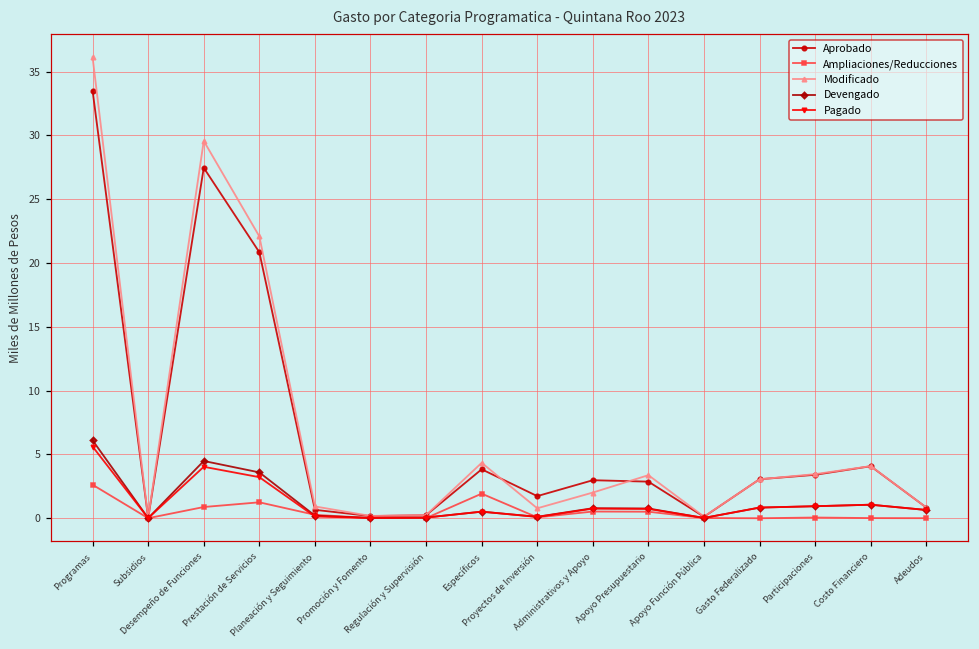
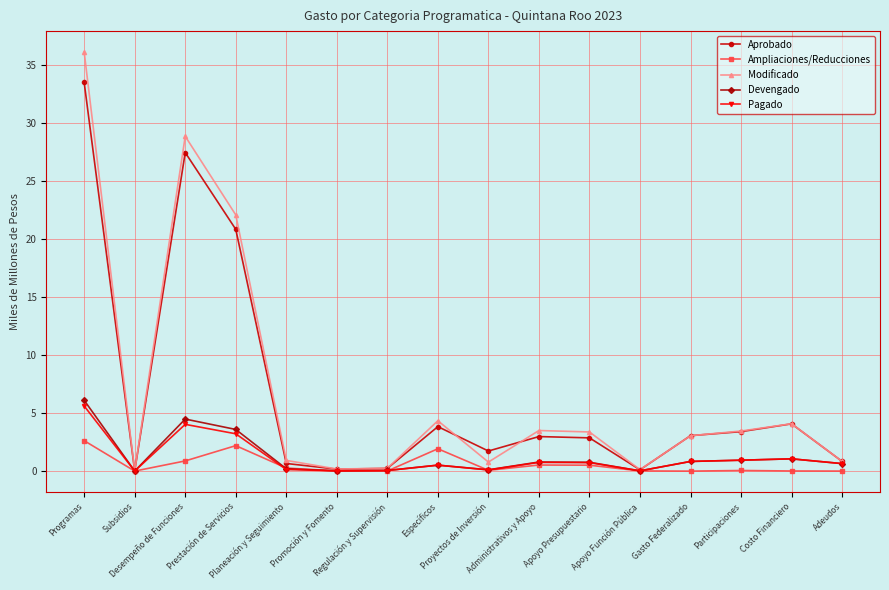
  {
    "Ampliaciones/Reducciones": {
      "Programas": 2.6,
      "Desempeño de Funciones": 0.9,
-     "Prestación de Servicios": 1.2,
+     "Prestación de Servicios": 2.2,
      "Específicos": 1.9,
      "Administrativos y Apoyo": 0.5,
      "Apoyo Presupuestario": 0.5,
      "Gasto Federalizado": 0.0,
      "Participaciones": 0.1,
      "Costo Financiero": 0.0,
      "Adeudos": 0.0
    },
    "Modificado": {
      "Programas": 36.1,
-     "Desempeño de Funciones": 29.6,
+     "Desempeño de Funciones": 28.9,
      "Prestación de Servicios": 22.1,
      "Planeación y Seguimiento": 0.9,
      "Específicos": 4.3,
      "Proyectos de Inversión": 0.8,
-     "Administrativos y Apoyo": 2.0,
+     "Administrativos y Apoyo": 3.5,
      "Apoyo Presupuestario": 3.4
    }
  }
